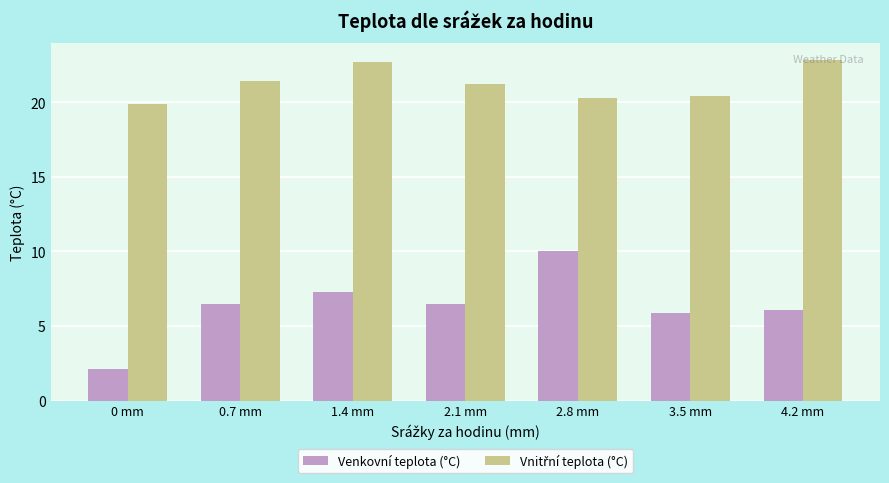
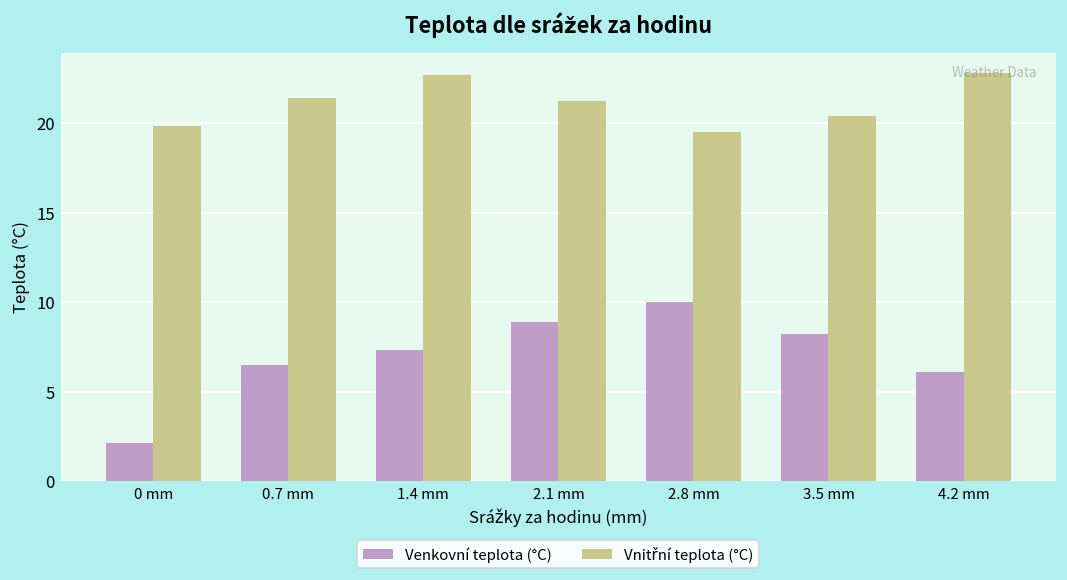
  {
    "Venkovní teplota (°C)": {
      "0 mm": 2.2,
      "0.7 mm": 6.5,
      "1.4 mm": 7.3,
-     "2.1 mm": 6.5,
+     "2.1 mm": 8.9,
      "2.8 mm": 10.0,
-     "3.5 mm": 5.9,
+     "3.5 mm": 8.2,
      "4.2 mm": 6.1
    },
    "Vnitřní teplota (°C)": {
      "0 mm": 19.9,
      "0.7 mm": 21.4,
      "1.4 mm": 22.7,
      "2.1 mm": 21.3,
-     "2.8 mm": 20.3,
+     "2.8 mm": 19.5,
      "3.5 mm": 20.4,
      "4.2 mm": 22.8
    }
  }
